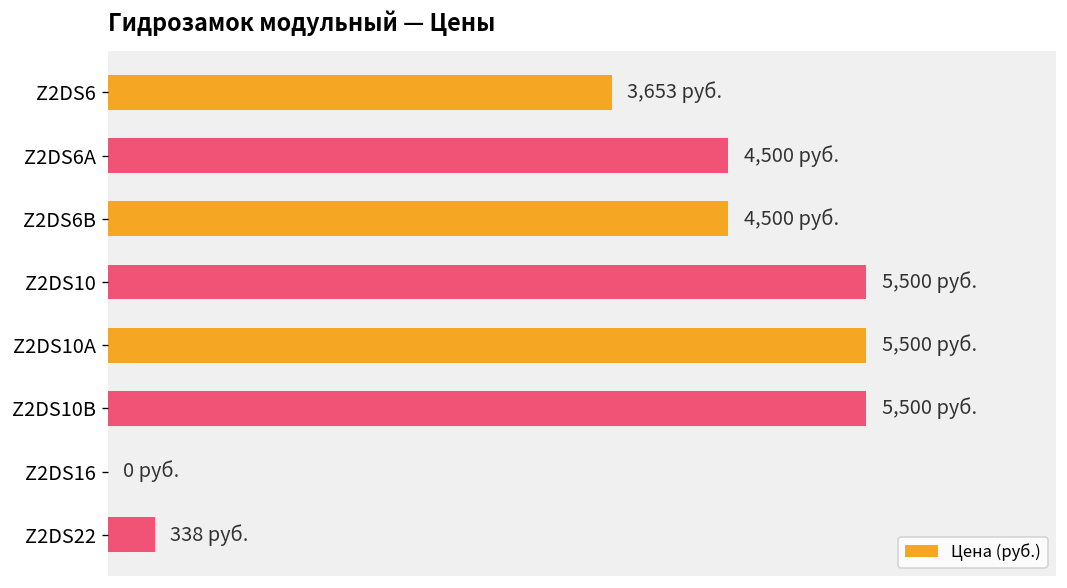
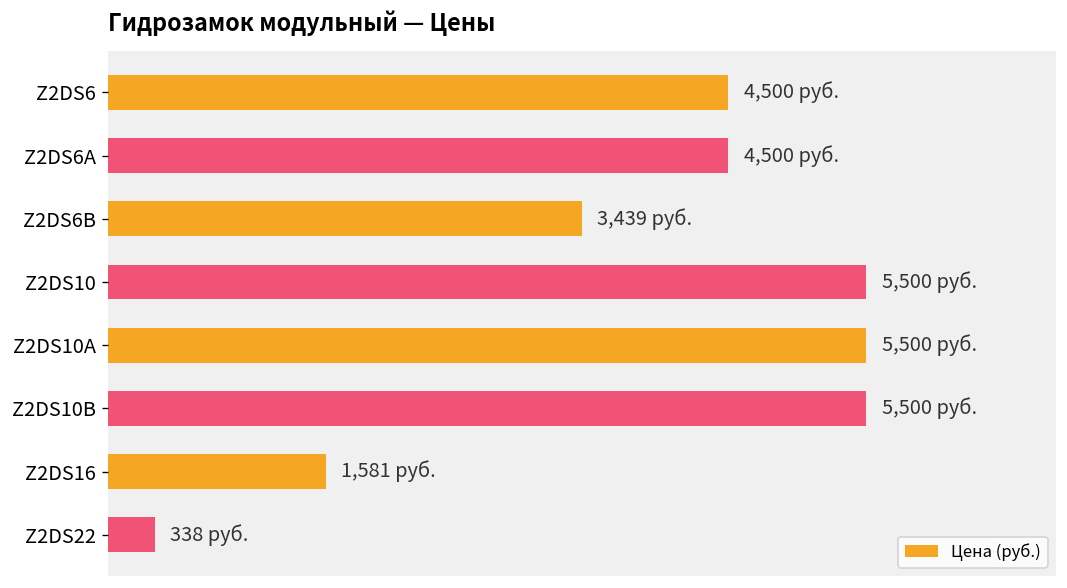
  {
-   "Z2DS6": "3,653",
+   "Z2DS6": "4,500",
    "Z2DS6A": "4,500",
-   "Z2DS6B": "4,500",
+   "Z2DS6B": "3,439",
    "Z2DS10": "5,500",
    "Z2DS10A": "5,500",
    "Z2DS10B": "5,500",
-   "Z2DS16": "0",
+   "Z2DS16": "1,581",
    "Z2DS22": "338"
  }
